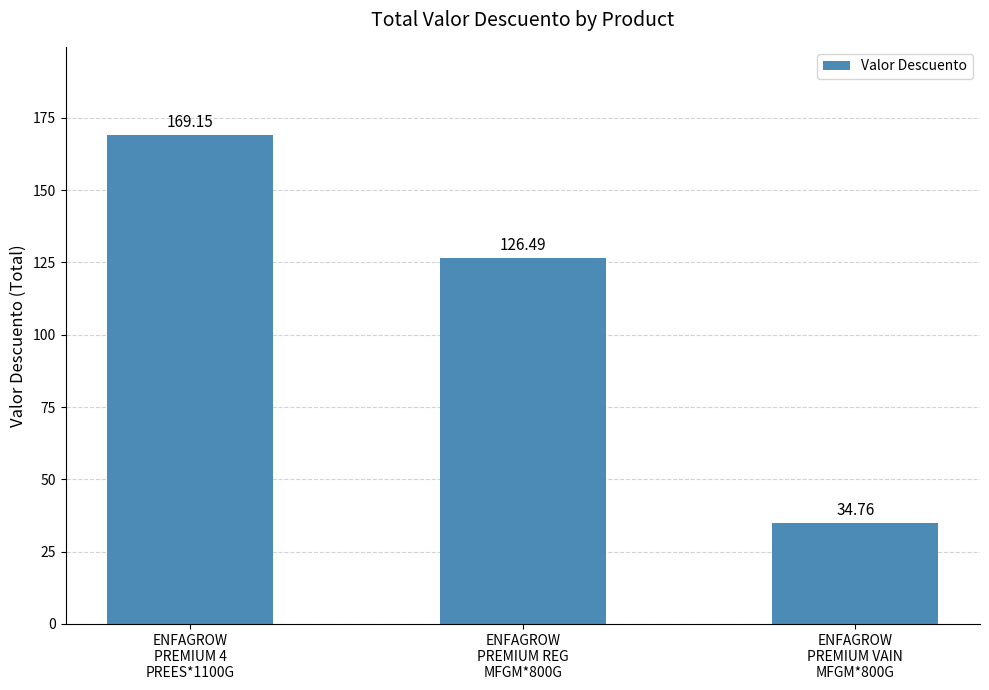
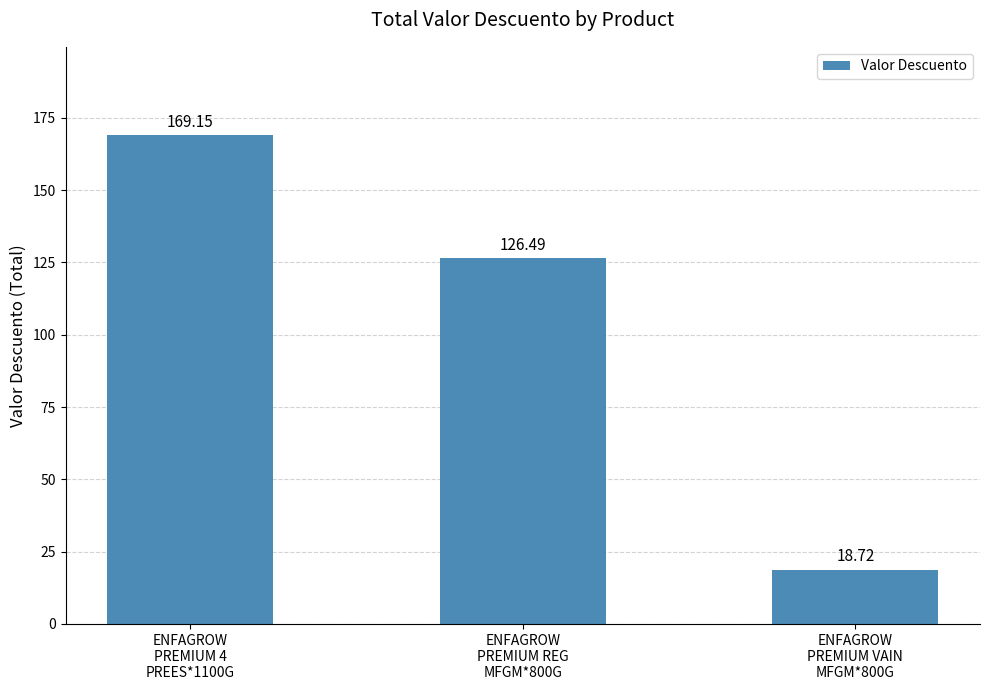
  {
    "ENFAGROW PREMIUM 4 PREES*1100G": 169.15,
    "ENFAGROW PREMIUM REG MFGM*800G": 126.49,
-   "ENFAGROW PREMIUM VAIN MFGM*800G": 34.76
+   "ENFAGROW PREMIUM VAIN MFGM*800G": 18.72
  }
